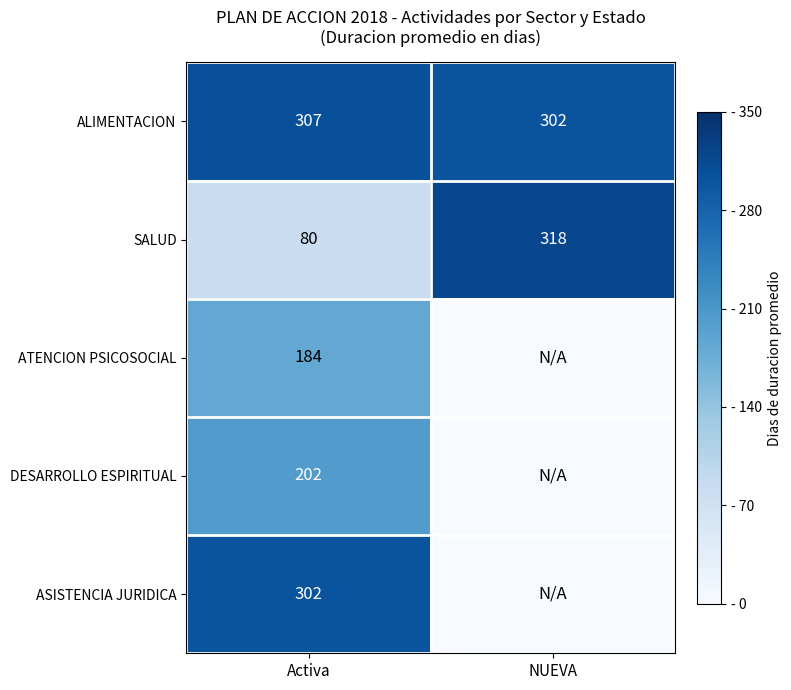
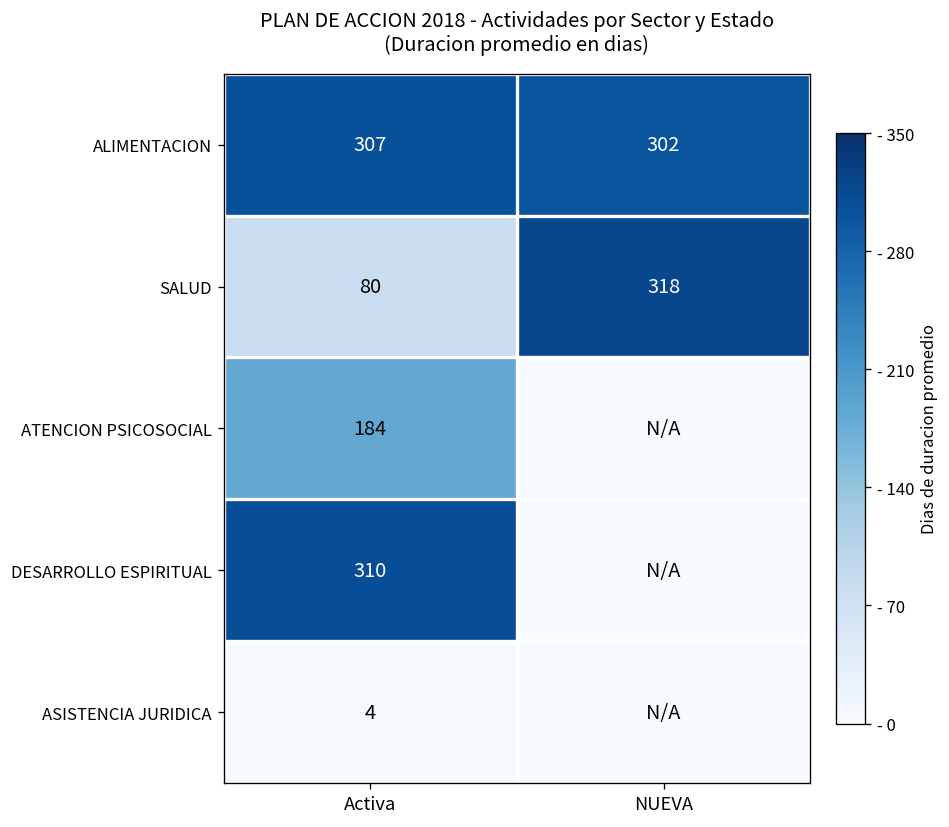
  {
    "ALIMENTACION": {
      "Activa": 307,
      "NUEVA": 302
    },
    "SALUD": {
      "Activa": 80,
      "NUEVA": 318
    },
    "ATENCION PSICOSOCIAL": {
      "Activa": 184
    },
    "DESARROLLO ESPIRITUAL": {
-     "Activa": 202
+     "Activa": 310
    },
    "ASISTENCIA JURIDICA": {
-     "Activa": 302
+     "Activa": 4
    }
  }
